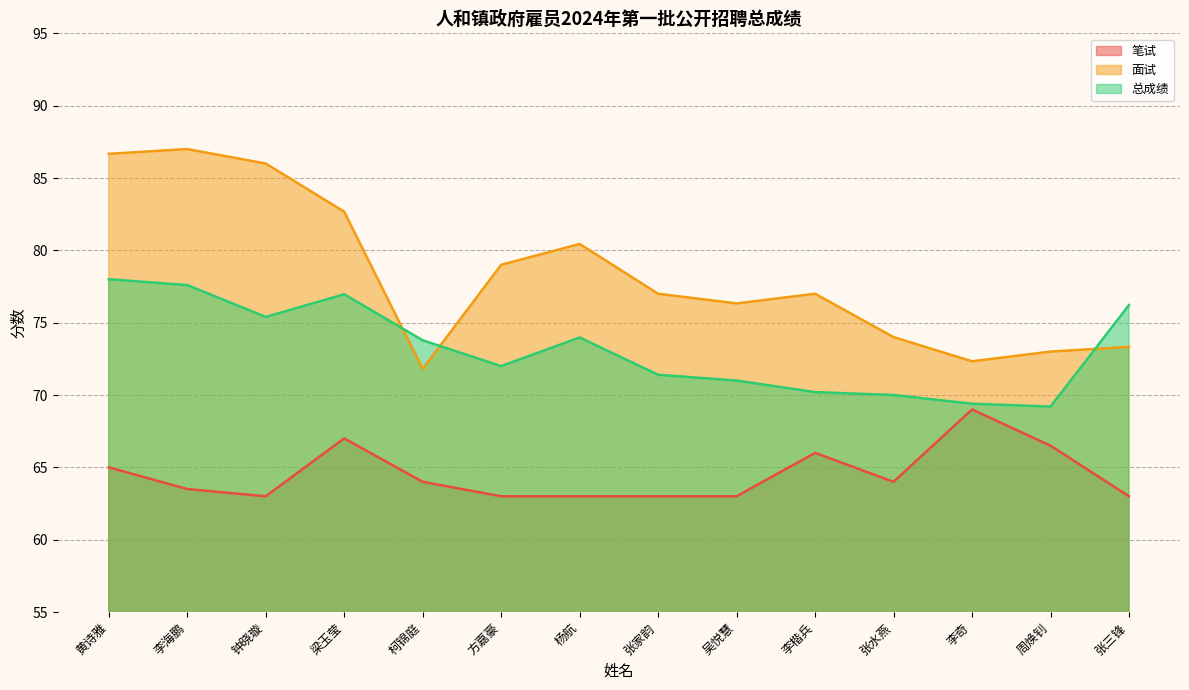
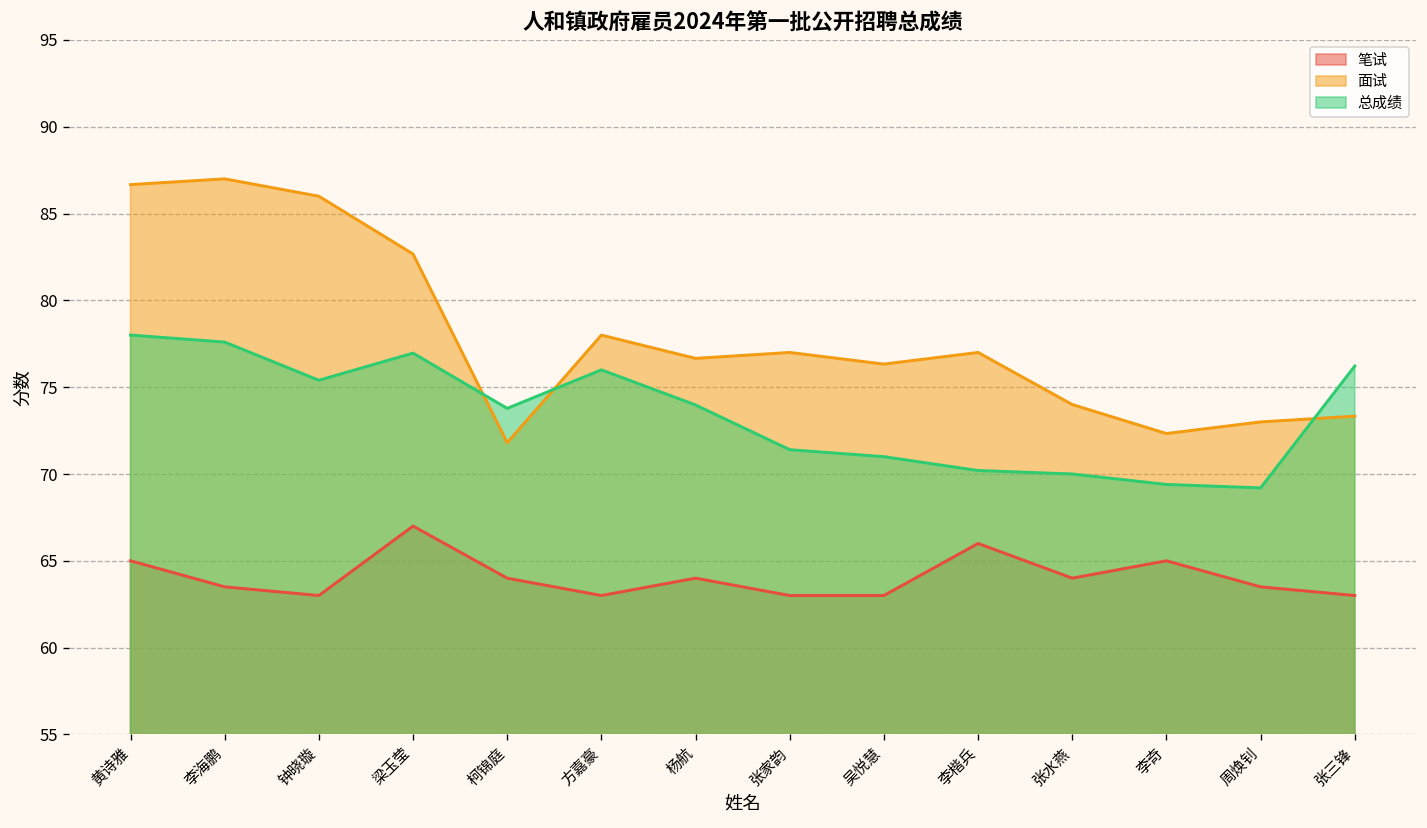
  {
    "笔试": {
      "黄诗雅": 65.0,
      "李海鹏": 63.5,
      "钟晓璇": 63.0,
      "梁玉莹": 67.0,
      "柯锦庭": 64.0,
      "方嘉豪": 63.0,
-     "杨航": 63,
+     "杨航": 64,
      "张家韵": 63.0,
      "吴悦慧": 63.0,
      "李楷兵": 66.0,
      "张水燕": 64.0,
-     "李奇": 69,
-     "周焕钊": 66.5,
+     "李奇": 65,
+     "周焕钊": 63.5,
      "张三锋": 63.0
    },
    "面试": {
      "黄诗雅": 86.7,
      "李海鹏": 87.0,
      "钟晓璇": 86.0,
      "梁玉莹": 82.7,
      "柯锦庭": 71.8,
-     "方嘉豪": 79,
-     "杨航": 80.4,
+     "方嘉豪": 78,
+     "杨航": 76.7,
      "张家韵": 77.0,
      "吴悦慧": 76.3,
      "李楷兵": 77.0,
      "张水燕": 74.0,
      "李奇": 72.3,
      "周焕钊": 73.0,
      "张三锋": 73.3
    },
    "总成绩": {
      "黄诗雅": 78,
      "李海鹏": 77.6,
      "钟晓璇": 75.4,
      "梁玉莹": 77,
      "柯锦庭": 73.8,
-     "方嘉豪": 72,
+     "方嘉豪": 76,
      "杨航": 74,
      "张家韵": 71.4,
      "吴悦慧": 71,
      "李楷兵": 70.2,
      "张水燕": 70,
      "李奇": 69.4,
      "周焕钊": 69.2,
      "张三锋": 76.2
    }
  }
